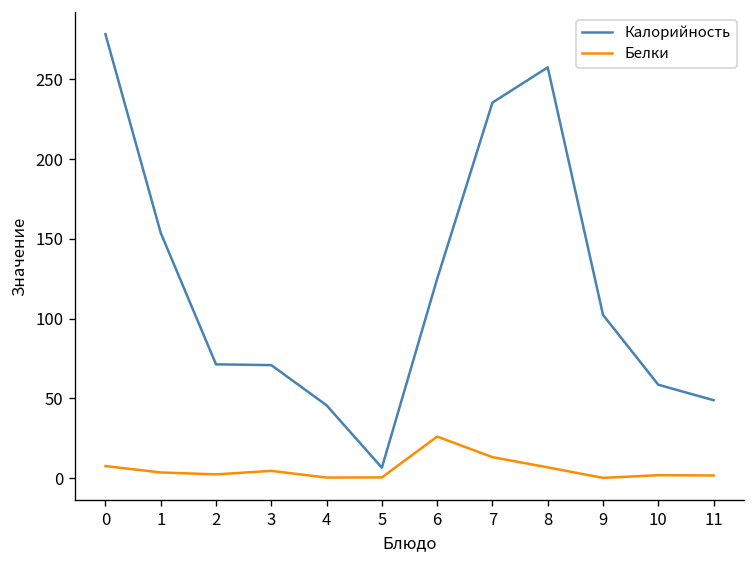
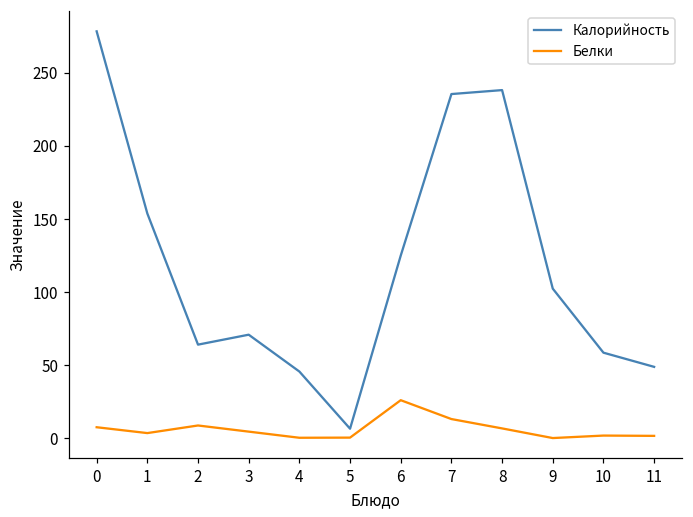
  {
    "Калорийность": {
      "0": 278,
      "1": 154,
-     "2": 71,
+     "2": 64,
      "3": 71,
      "4": 46,
      "5": 7,
      "6": 125,
      "7": 236,
-     "8": 258,
+     "8": 238,
      "9": 102,
      "10": 59,
      "11": 49
    },
    "Белки": {
      "0": 8,
      "1": 4,
-     "2": 2,
+     "2": 9,
      "3": 5,
      "4": 0,
      "5": 1,
      "6": 26,
      "7": 13,
      "8": 7,
      "9": 0,
      "10": 2,
      "11": 2
    }
  }
